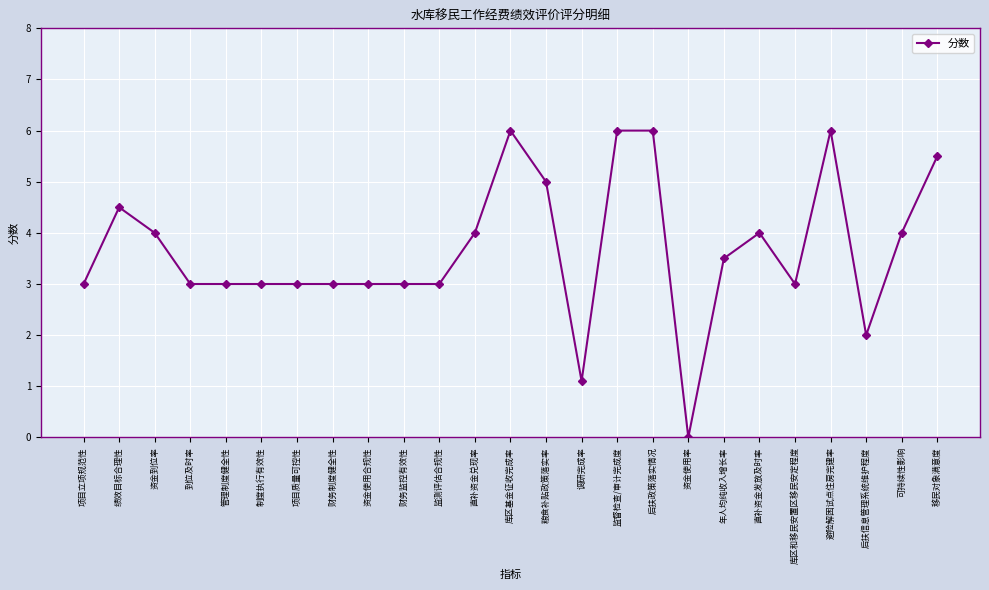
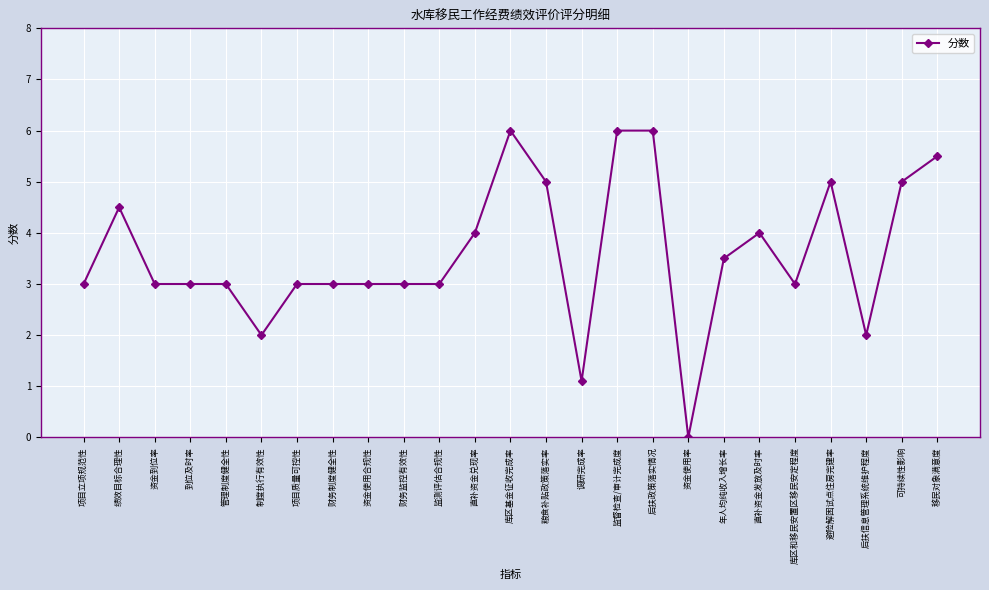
  {
    "项目立项规范性": 3,
    "绩效目标合理性": 4.5,
-   "资金到位率": 4,
+   "资金到位率": 3,
    "到位及时率": 3,
    "管理制度健全性": 3,
-   "制度执行有效性": 3,
+   "制度执行有效性": 2,
    "项目质量可控性": 3,
    "财务制度健全性": 3,
    "资金使用合规性": 3,
    "财务监控有效性": 3,
    "监测评估合规性": 3,
    "直补资金兑现率": 4,
    "库区基金征收完成率": 6,
    "粮食补贴政策落实率": 5,
    "调研完成率": 1.1,
    "监督检查/审计完成度": 6,
    "后扶政策落实情况": 6,
    "资金使用率": 0,
    "年人均纯收入增长率": 3.5,
    "直补资金发放及时率": 4,
    "库区和移民安置区移民安定程度": 3,
-   "避险解困试点住房完建率": 6,
+   "避险解困试点住房完建率": 5,
    "后扶信息管理系统维护程度": 2,
-   "可持续性影响": 4,
+   "可持续性影响": 5,
    "移民对象满意度": 5.5
  }
